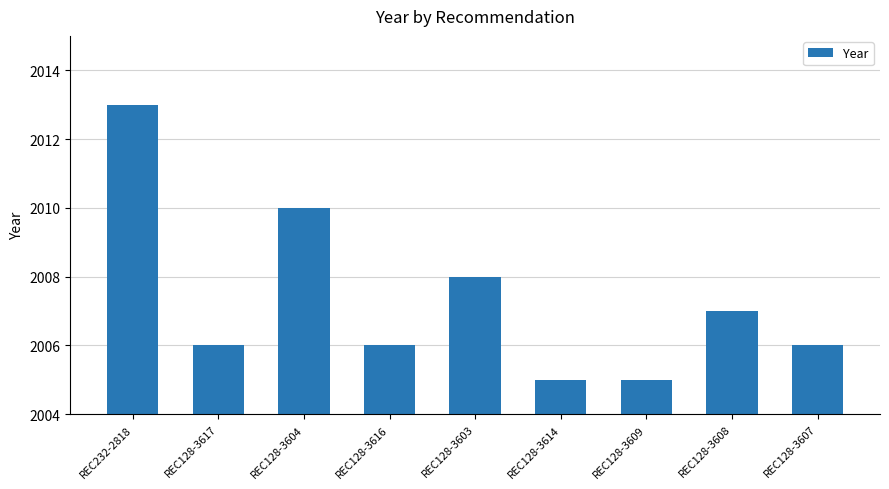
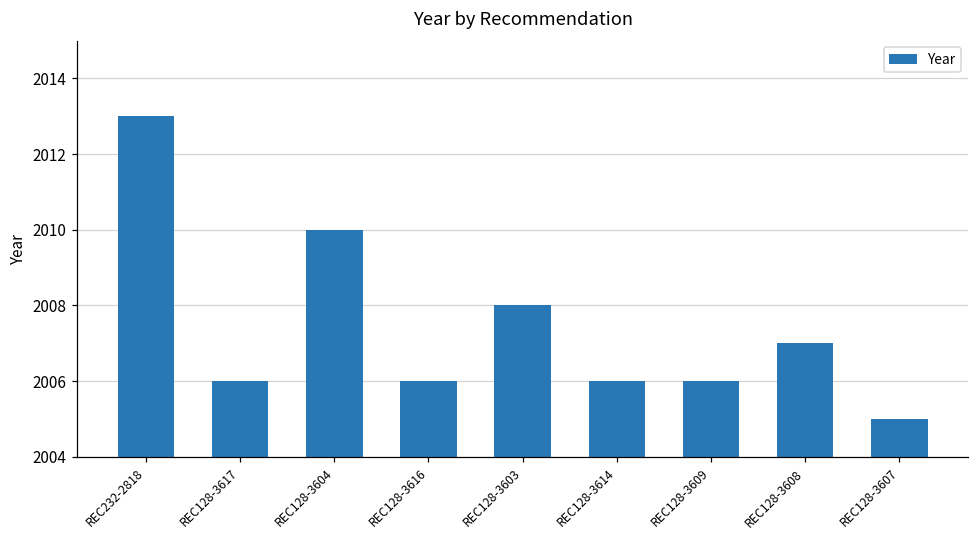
  {
    "REC232-2818": 2013,
    "REC128-3617": 2006,
    "REC128-3604": 2010,
    "REC128-3616": 2006,
    "REC128-3603": 2008,
-   "REC128-3614": 2005,
-   "REC128-3609": 2005,
+   "REC128-3614": 2006,
+   "REC128-3609": 2006,
    "REC128-3608": 2007,
-   "REC128-3607": 2006
+   "REC128-3607": 2005
  }
